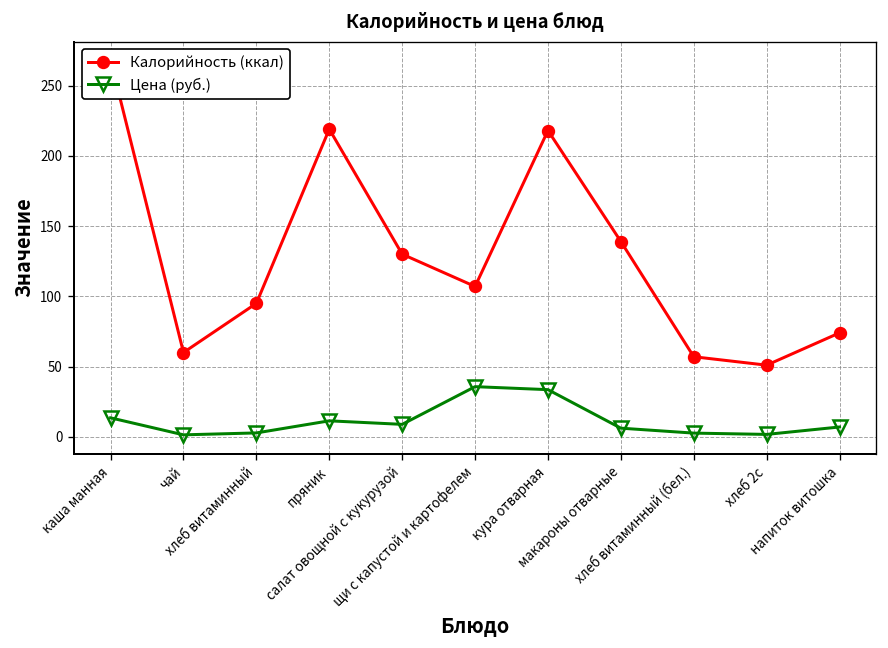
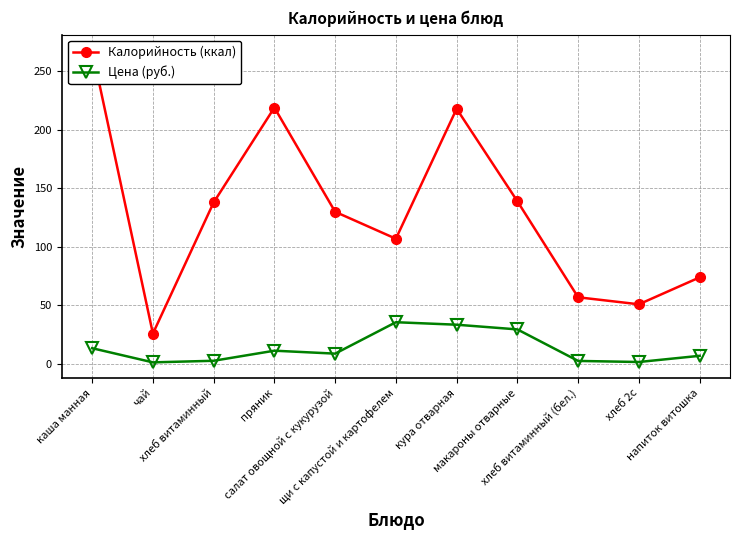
  {
    "Калорийность (ккал)": {
-     "чай": 60,
-     "хлеб витаминный": 95,
+     "чай": 26,
+     "хлеб витаминный": 138,
      "пряник": 219,
      "салат овощной с кукурузой": 130,
      "щи с капустой и картофелем": 107,
      "кура отварная": 218,
      "макароны отварные": 139,
      "хлеб витаминный (бел.)": 57,
      "хлеб 2с": 51,
      "напиток витошка": 74
    },
    "Цена (руб.)": {
      "каша манная": 14,
      "чай": 1,
      "хлеб витаминный": 3,
      "пряник": 11,
      "салат овощной с кукурузой": 9,
      "щи с капустой и картофелем": 36,
      "кура отварная": 34,
-     "макароны отварные": 6,
+     "макароны отварные": 30,
      "хлеб витаминный (бел.)": 3,
      "хлеб 2с": 2,
      "напиток витошка": 7
    }
  }
